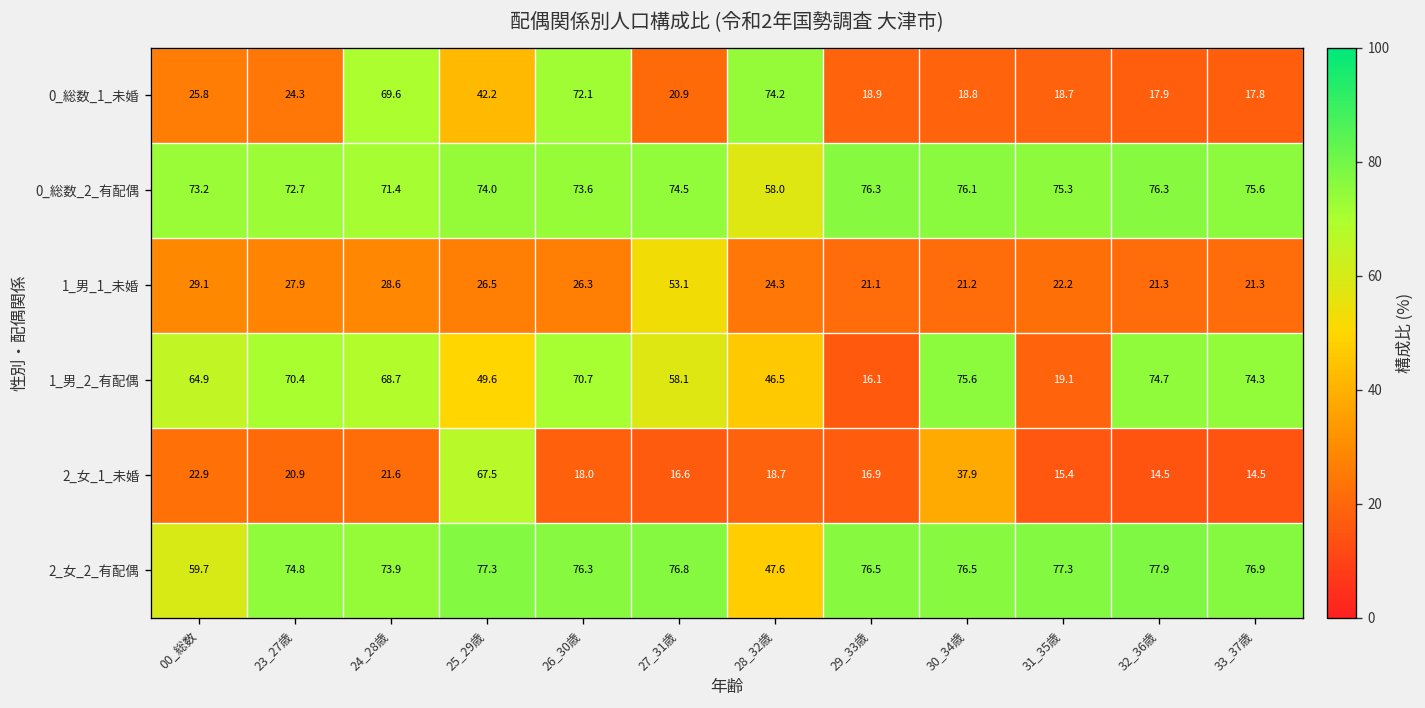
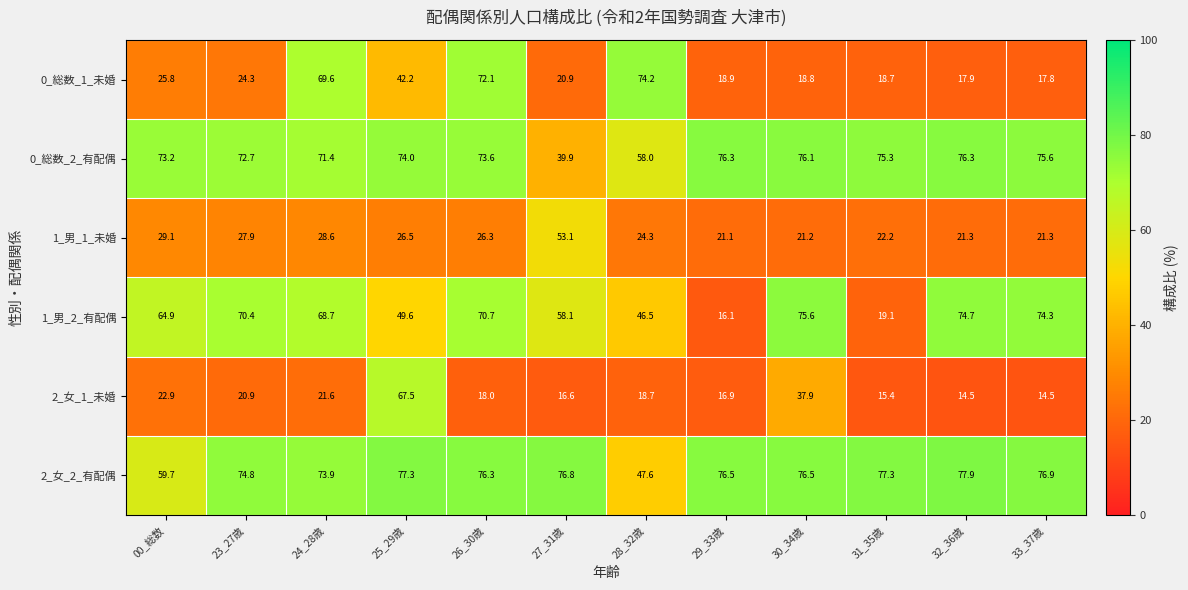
  {
    "0_総数_1_未婚": {
      "00_総数": 25.8,
      "23_27歳": 24.3,
      "24_28歳": 69.6,
      "25_29歳": 42.2,
      "26_30歳": 72.1,
      "27_31歳": 20.9,
      "28_32歳": 74.2,
      "29_33歳": 18.9,
      "30_34歳": 18.8,
      "31_35歳": 18.7,
      "32_36歳": 17.9,
      "33_37歳": 17.8
    },
    "0_総数_2_有配偶": {
      "00_総数": 73.2,
      "23_27歳": 72.7,
      "24_28歳": 71.4,
      "25_29歳": 74.0,
      "26_30歳": 73.6,
-     "27_31歳": 74.5,
+     "27_31歳": 39.9,
      "28_32歳": 58.0,
      "29_33歳": 76.3,
      "30_34歳": 76.1,
      "31_35歳": 75.3,
      "32_36歳": 76.3,
      "33_37歳": 75.6
    },
    "1_男_1_未婚": {
      "00_総数": 29.1,
      "23_27歳": 27.9,
      "24_28歳": 28.6,
      "25_29歳": 26.5,
      "26_30歳": 26.3,
      "27_31歳": 53.1,
      "28_32歳": 24.3,
      "29_33歳": 21.1,
      "30_34歳": 21.2,
      "31_35歳": 22.2,
      "32_36歳": 21.3,
      "33_37歳": 21.3
    },
    "1_男_2_有配偶": {
      "00_総数": 64.9,
      "23_27歳": 70.4,
      "24_28歳": 68.7,
      "25_29歳": 49.6,
      "26_30歳": 70.7,
      "27_31歳": 58.1,
      "28_32歳": 46.5,
      "29_33歳": 16.1,
      "30_34歳": 75.6,
      "31_35歳": 19.1,
      "32_36歳": 74.7,
      "33_37歳": 74.3
    },
    "2_女_1_未婚": {
      "00_総数": 22.9,
      "23_27歳": 20.9,
      "24_28歳": 21.6,
      "25_29歳": 67.5,
      "26_30歳": 18.0,
      "27_31歳": 16.6,
      "28_32歳": 18.7,
      "29_33歳": 16.9,
      "30_34歳": 37.9,
      "31_35歳": 15.4,
      "32_36歳": 14.5,
      "33_37歳": 14.5
    },
    "2_女_2_有配偶": {
      "00_総数": 59.7,
      "23_27歳": 74.8,
      "24_28歳": 73.9,
      "25_29歳": 77.3,
      "26_30歳": 76.3,
      "27_31歳": 76.8,
      "28_32歳": 47.6,
      "29_33歳": 76.5,
      "30_34歳": 76.5,
      "31_35歳": 77.3,
      "32_36歳": 77.9,
      "33_37歳": 76.9
    }
  }
